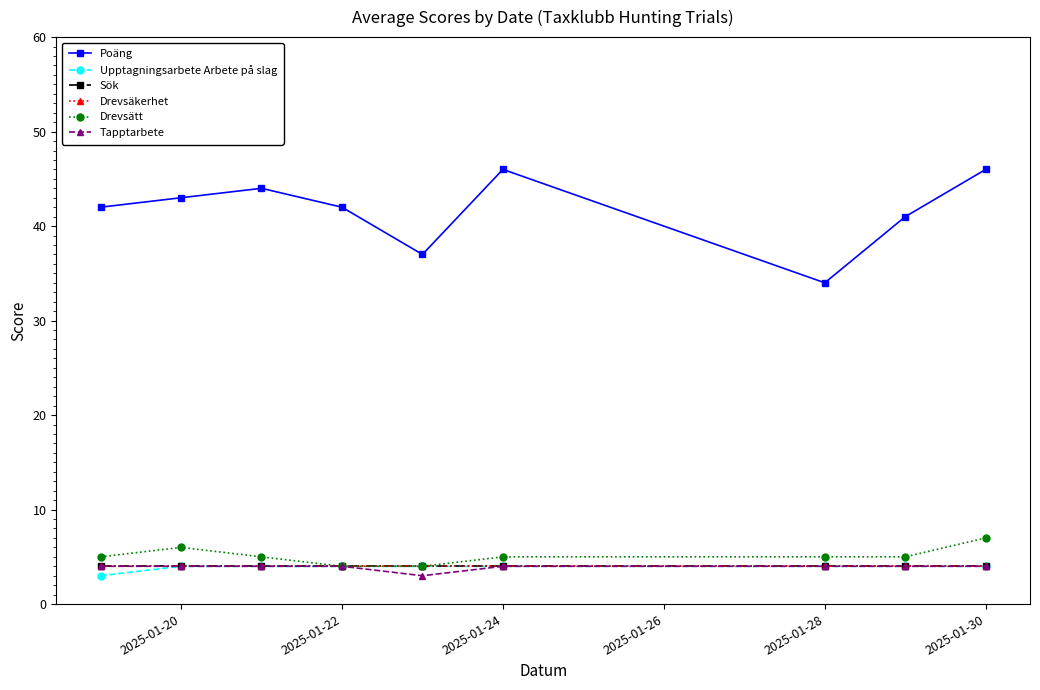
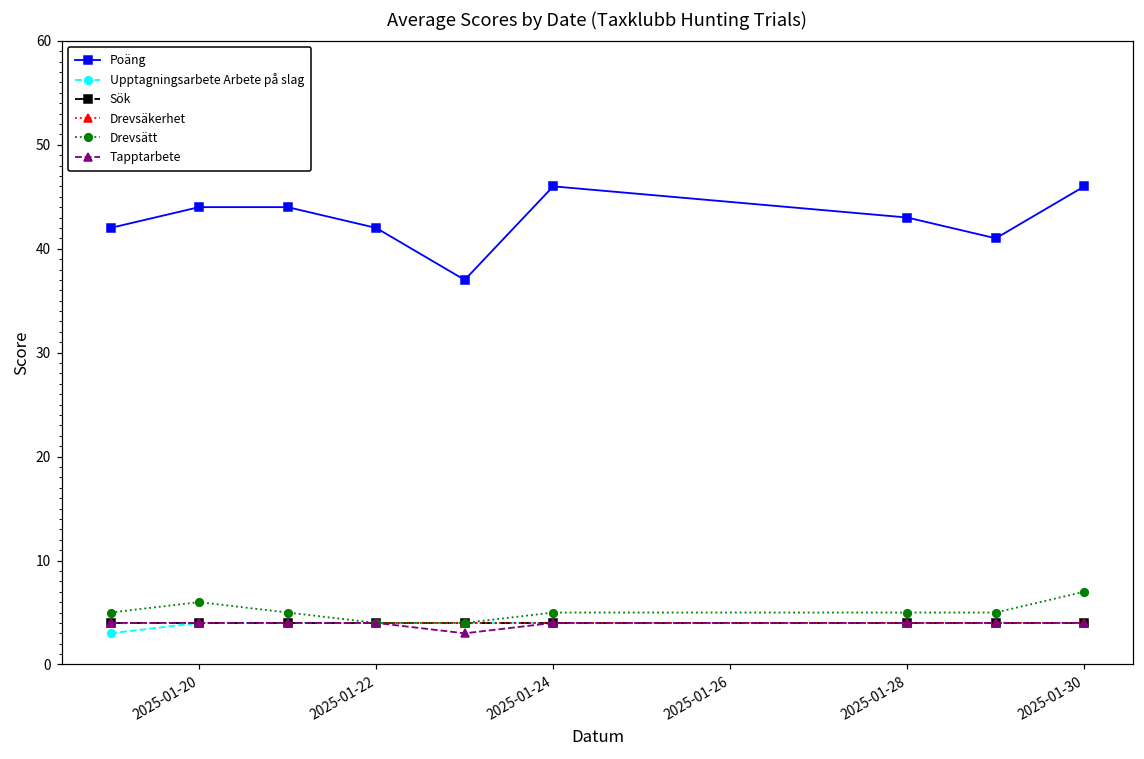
  {
    "Poäng": {
-     "2025-01-20": 43,
+     "2025-01-20": 44,
      "2025-01-22": 42,
      "2025-01-24": 46,
-     "2025-01-28": 34,
+     "2025-01-28": 43,
      "2025-01-30": 46
    },
    "Drevsätt": {
      "2025-01-20": 6,
      "2025-01-24": 5,
      "2025-01-28": 5,
      "2025-01-30": 7
    }
  }
